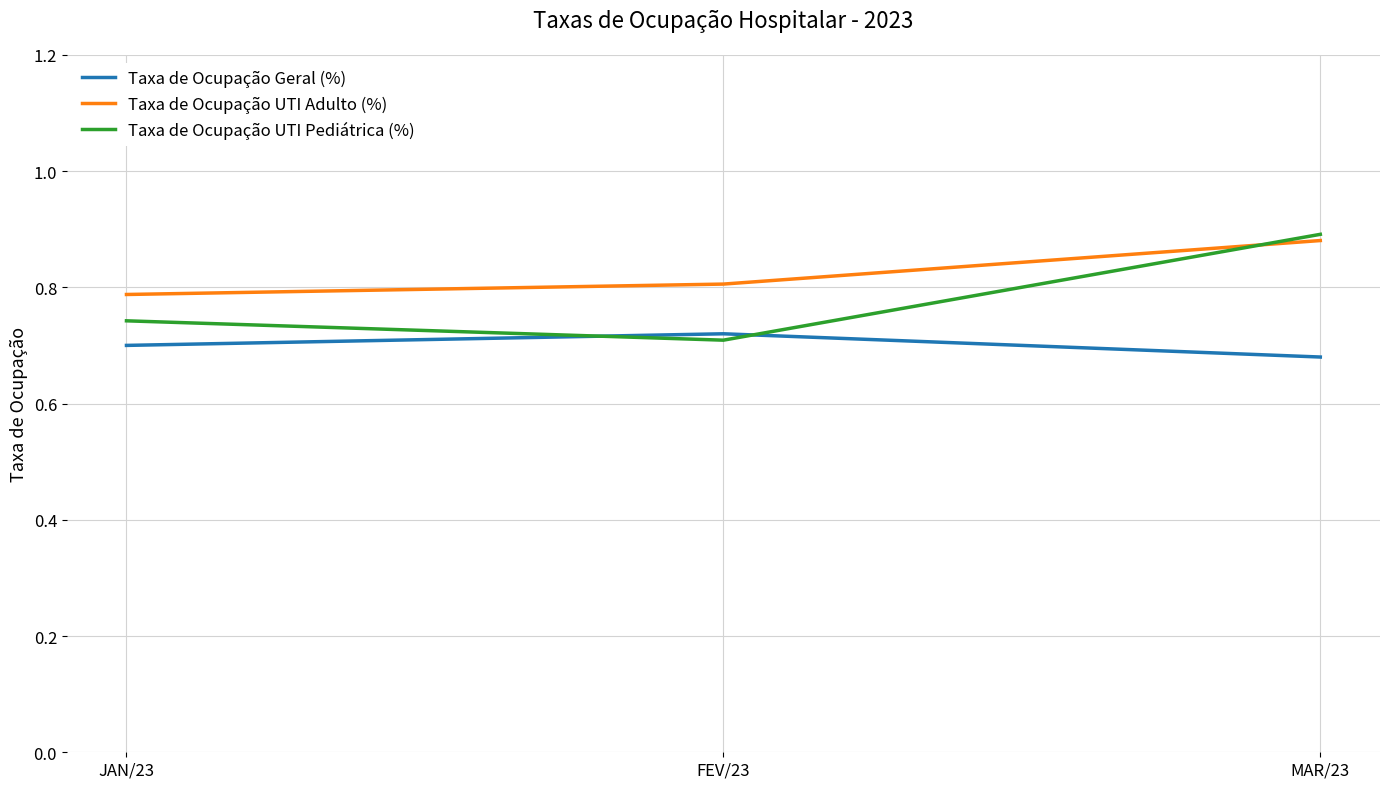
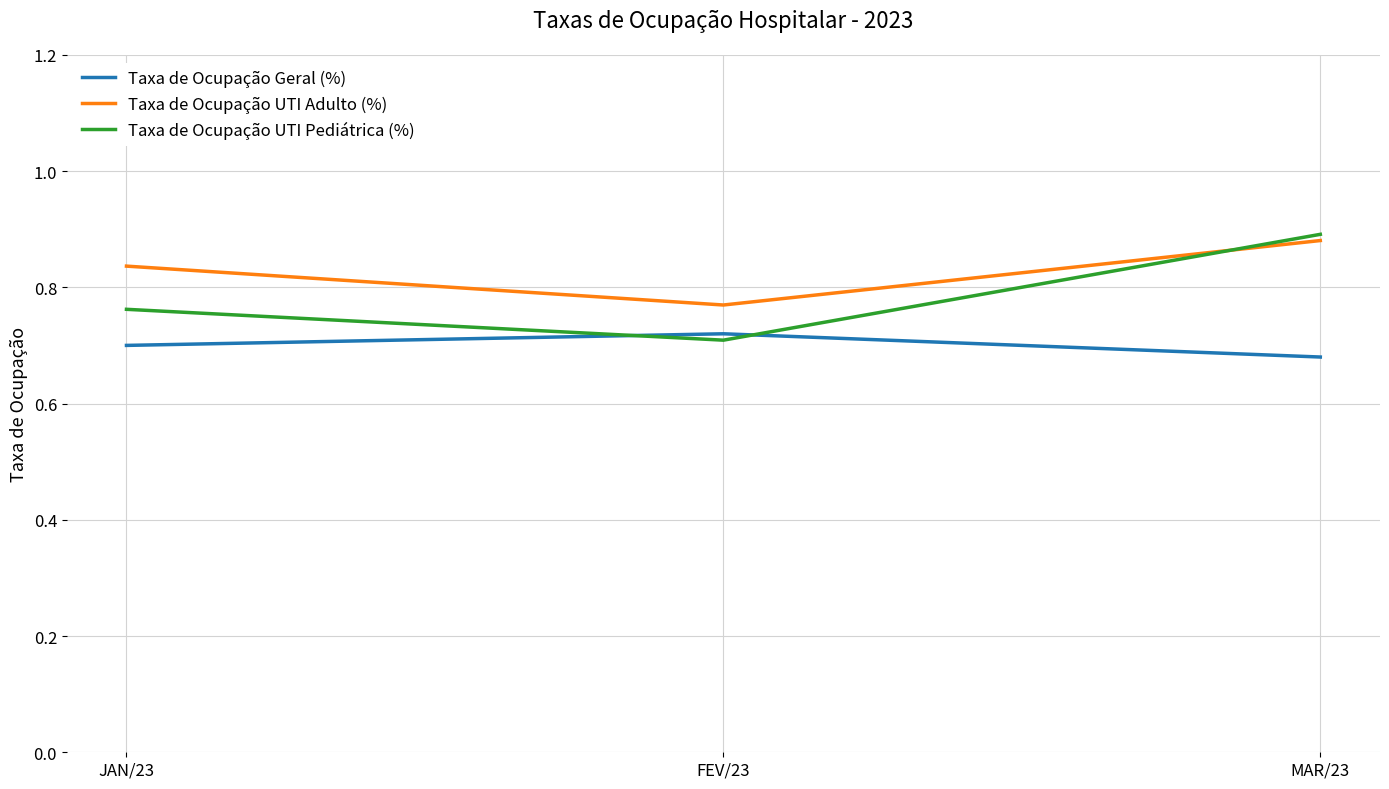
  {
    "Taxa de Ocupação Geral (%)": {
      "JAN/23": 0.70,
      "FEV/23": 0.72,
      "MAR/23": 0.68
    },
    "Taxa de Ocupação UTI Adulto (%)": {
-     "JAN/23": 0.79,
-     "FEV/23": 0.81,
+     "JAN/23": 0.84,
+     "FEV/23": 0.77,
      "MAR/23": 0.88
    },
    "Taxa de Ocupação UTI Pediátrica (%)": {
-     "JAN/23": 0.74,
+     "JAN/23": 0.76,
      "FEV/23": 0.71,
      "MAR/23": 0.89
    }
  }
